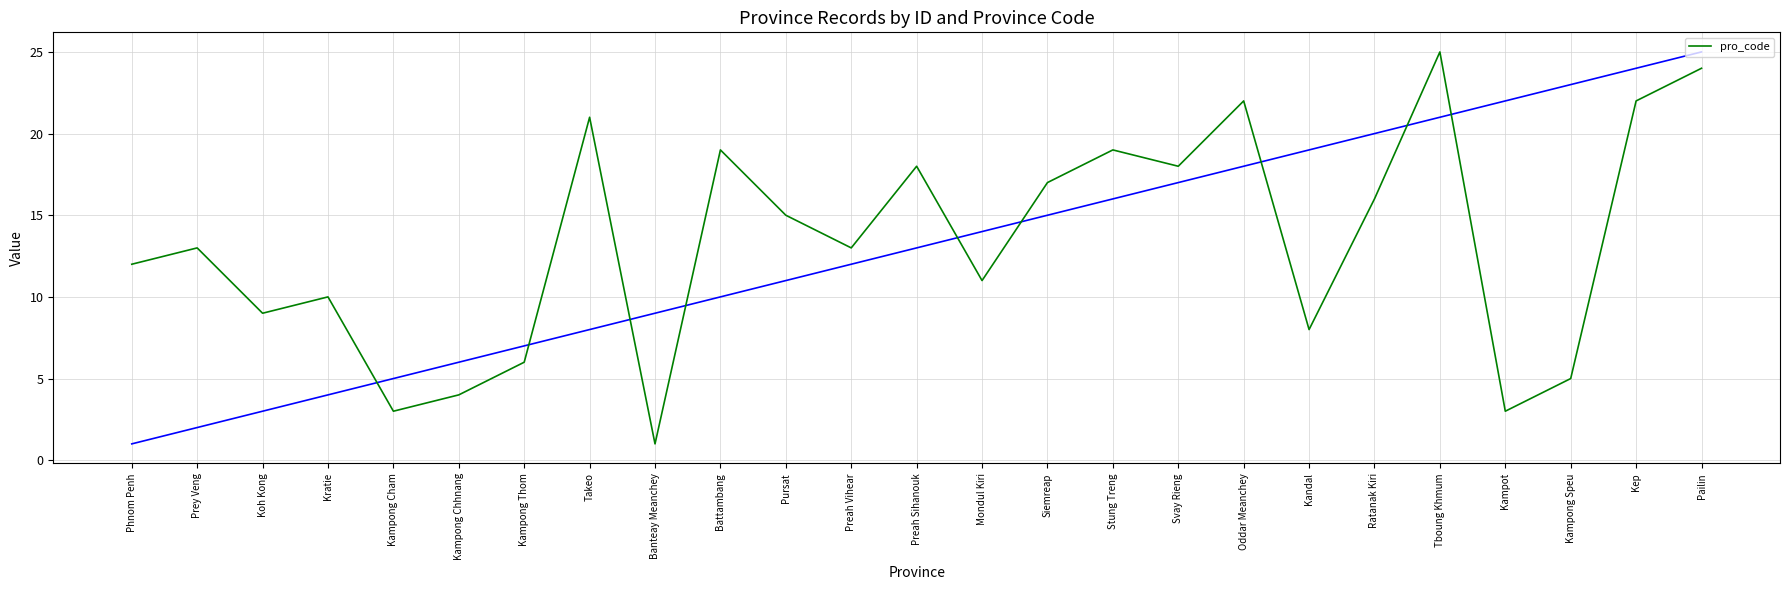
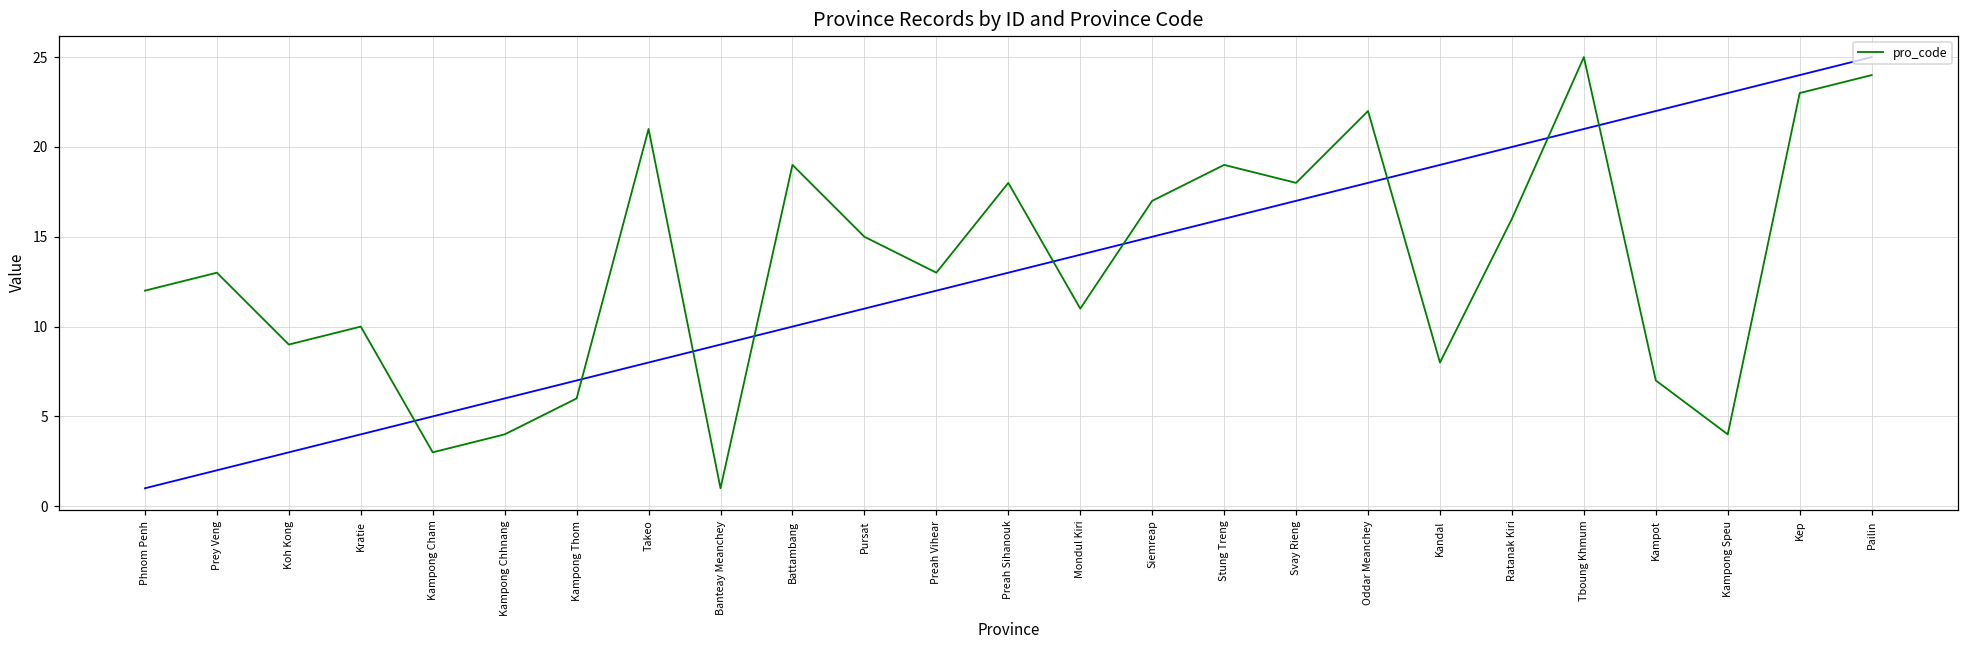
  {
    "pro_code": {
      "Phnom Penh": 12,
      "Prey Veng": 13,
      "Koh Kong": 9,
      "Kratie": 10,
      "Kampong Cham": 3,
      "Kampong Chhnang": 4,
      "Kampong Thom": 6,
      "Takeo": 21,
      "Banteay Meanchey": 1,
      "Battambang": 19,
      "Pursat": 15,
      "Preah Vihear": 13,
      "Preah Sihanouk": 18,
      "Mondul Kiri": 11,
      "Siemreap": 17,
      "Stung Treng": 19,
      "Svay Rieng": 18,
      "Oddar Meanchey": 22,
      "Kandal": 8,
      "Ratanak Kiri": 16,
      "Tboung Khmum": 25,
-     "Kampot": 3,
-     "Kampong Speu": 5,
-     "Kep": 22,
+     "Kampot": 7,
+     "Kampong Speu": 4,
+     "Kep": 23,
      "Pailin": 24
    }
  }
